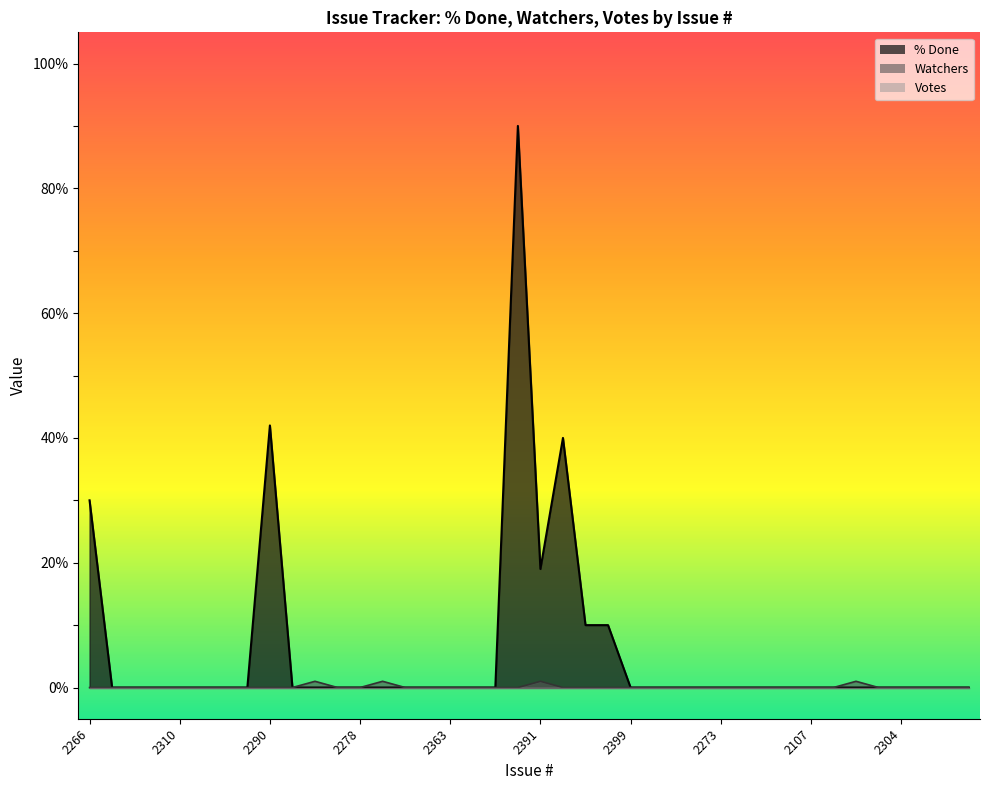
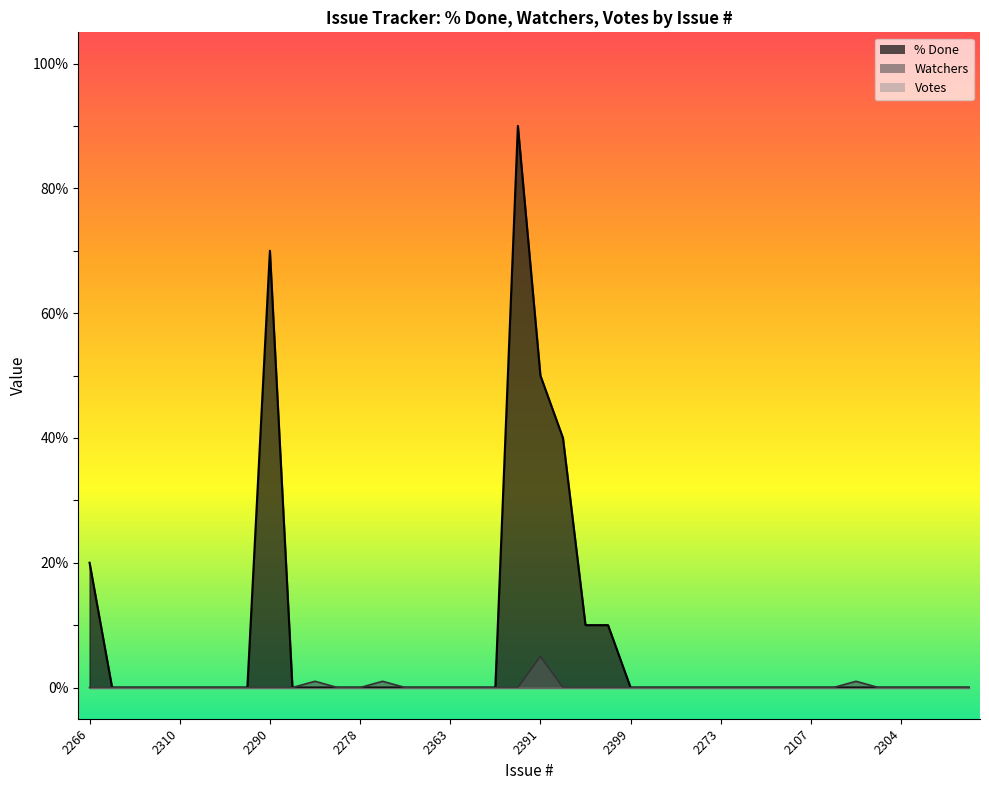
  {
    "% Done": {
-     "2266": "30%",
-     "2290": "42%",
-     "2391": "19%"
+     "2266": "20%",
+     "2290": "70%",
+     "2391": "50%"
    },
    "Watchers": {
-     "2391": "1%"
+     "2391": "5%"
    },
    "Votes": {
      "2391": "0%"
    }
  }
